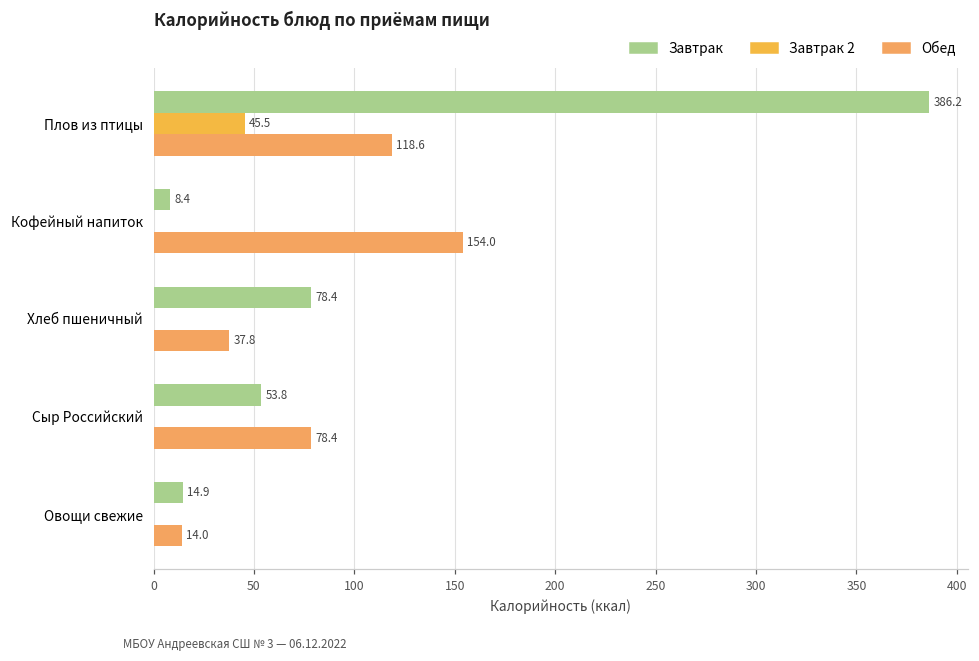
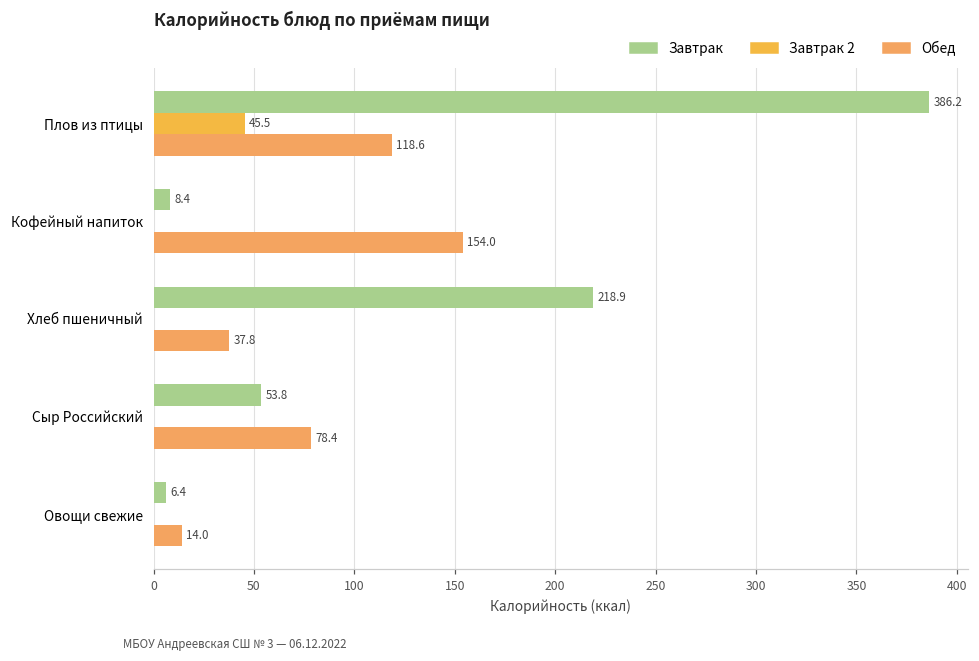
  {
    "Завтрак": {
      "Плов из птицы": 386.2,
      "Кофейный напиток": 8.4,
-     "Хлеб пшеничный": 78.4,
+     "Хлеб пшеничный": 218.9,
      "Сыр Российский": 53.8,
-     "Овощи свежие": 14.9
+     "Овощи свежие": 6.4
    }
  }
